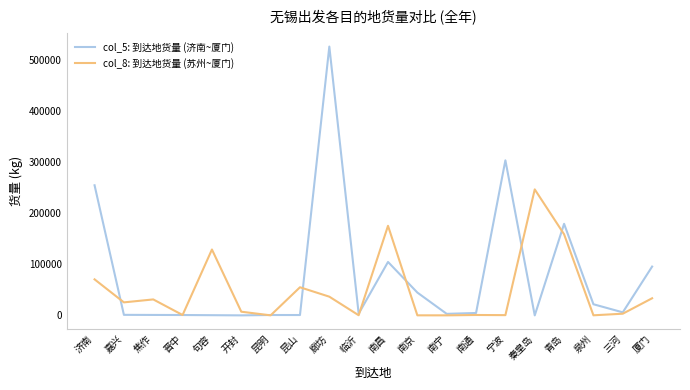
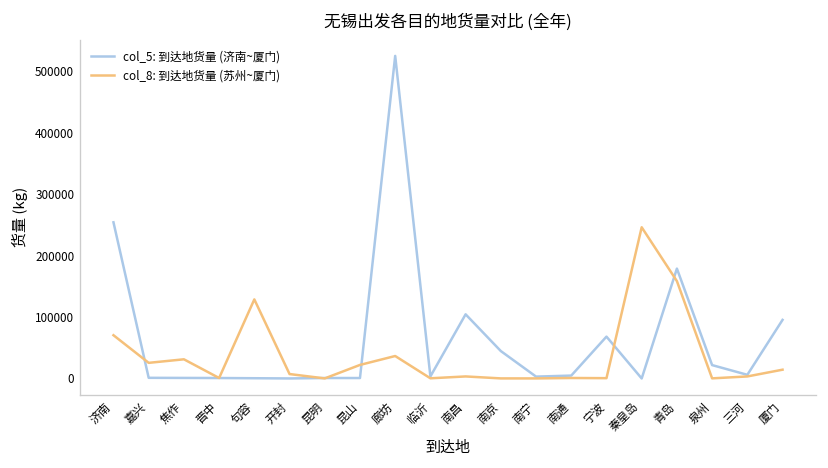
  {
    "col_5: 到达地货量 (济南~厦门)": {
      "济南": 250000,
      "嘉兴": 0,
      "焦作": 0,
      "句容": 0,
      "开封": 0,
      "昆山": 0,
      "廊坊": 530000,
      "南昌": 100000,
      "南京": 40000,
-     "宁波": 300000,
+     "宁波": 70000,
      "秦皇岛": 0,
      "青岛": 180000,
      "泉州": 20000,
      "厦门": 100000
    },
    "col_8: 到达地货量 (苏州~厦门)": {
      "济南": 70000,
      "嘉兴": 30000,
      "焦作": 30000,
      "句容": 130000,
      "开封": 10000,
-     "昆山": 50000,
+     "昆山": 20000,
      "廊坊": 40000,
-     "南昌": 180000,
+     "南昌": 0,
      "南京": 0,
      "宁波": 0,
      "秦皇岛": 250000,
      "青岛": 160000,
      "泉州": 0,
-     "厦门": 30000
+     "厦门": 10000
    }
  }
